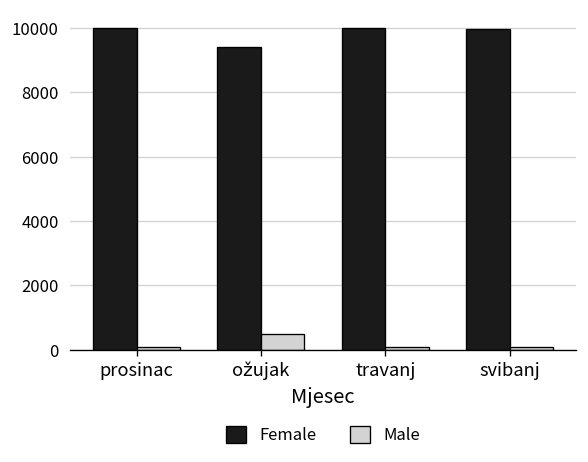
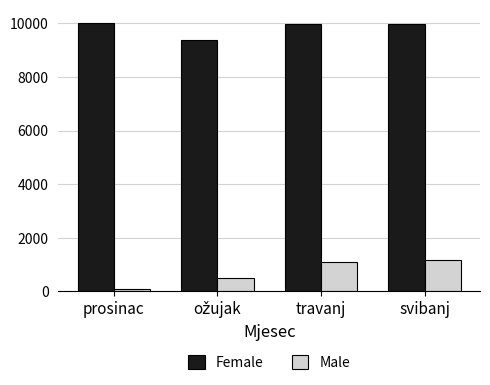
  {
    "Female": {
      "prosinac": 10000,
      "ožujak": 9400,
      "travanj": 10000,
      "svibanj": 10000
    },
    "Male": {
      "ožujak": 500,
-     "travanj": 100,
-     "svibanj": 100
+     "travanj": 1100,
+     "svibanj": 1200
    }
  }
